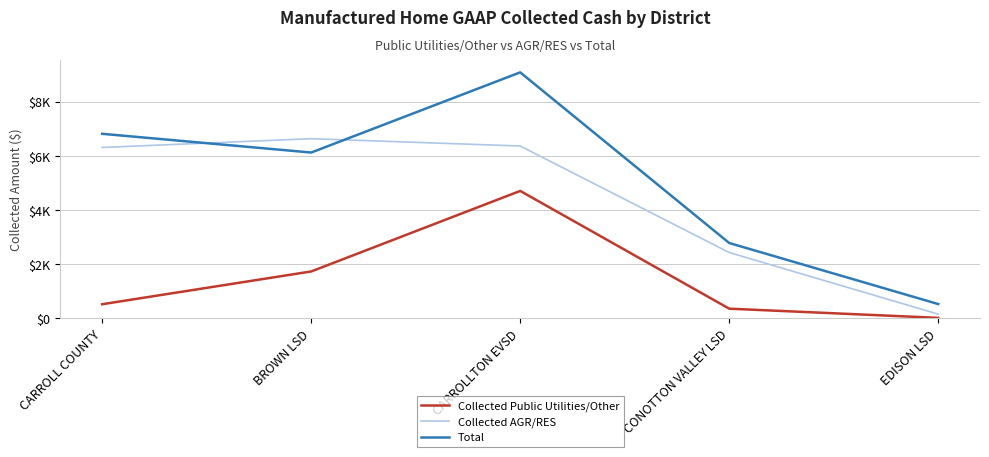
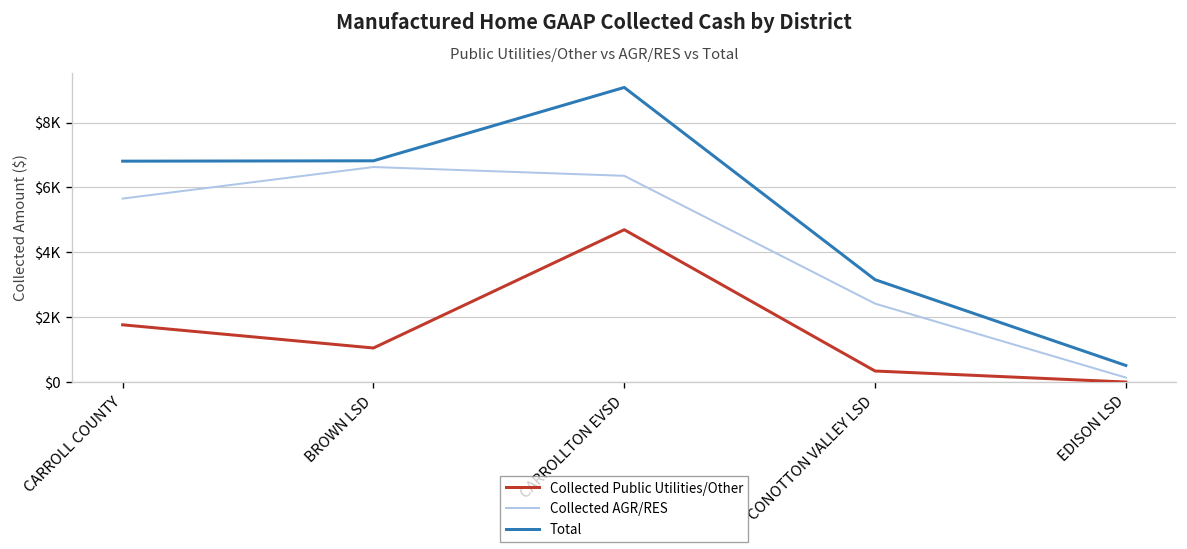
  {
    "Collected Public Utilities/Other": {
-     "CARROLL COUNTY": "$500",
-     "BROWN LSD": "$1700",
+     "CARROLL COUNTY": "$1800",
+     "BROWN LSD": "$1100",
      "CARROLLTON EVSD": "$4700",
      "CONOTTON VALLEY LSD": "$400",
      "EDISON LSD": "$0"
    },
    "Collected AGR/RES": {
-     "CARROLL COUNTY": "$6300",
+     "CARROLL COUNTY": "$5700",
      "BROWN LSD": "$6600",
      "CARROLLTON EVSD": "$6400",
      "CONOTTON VALLEY LSD": "$2400",
      "EDISON LSD": "$100"
    },
    "Total": {
      "CARROLL COUNTY": "$6800",
-     "BROWN LSD": "$6100",
+     "BROWN LSD": "$6800",
      "CARROLLTON EVSD": "$9100",
-     "CONOTTON VALLEY LSD": "$2800",
+     "CONOTTON VALLEY LSD": "$3200",
      "EDISON LSD": "$500"
    }
  }
